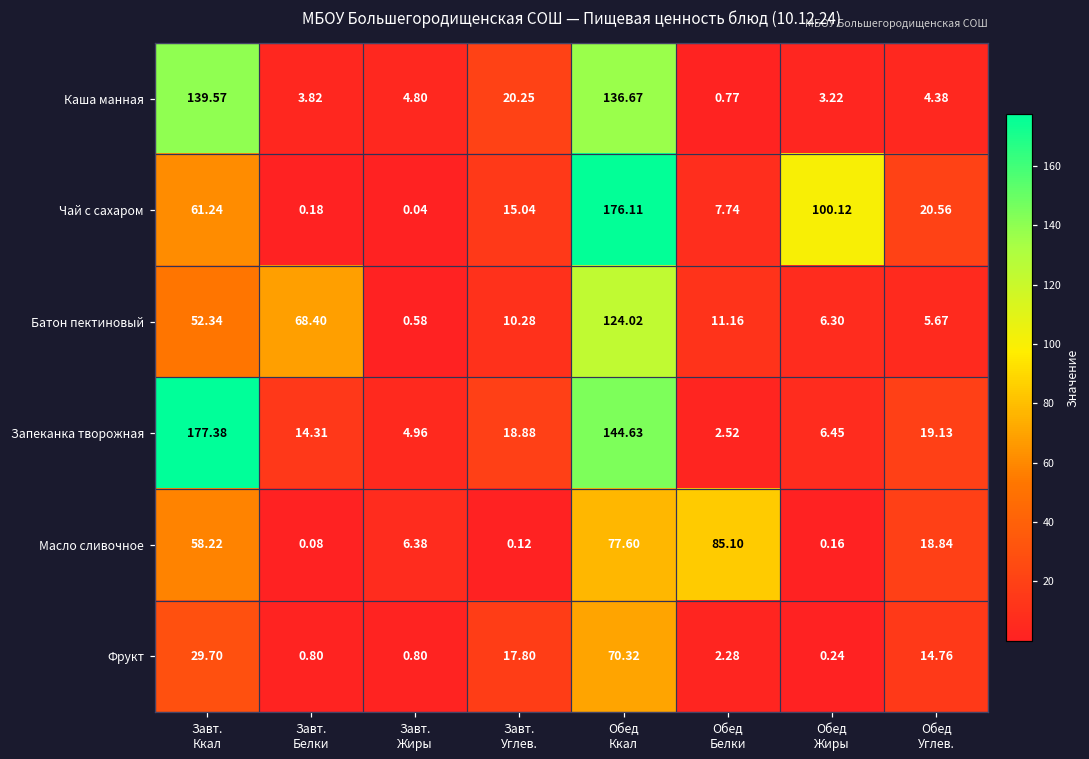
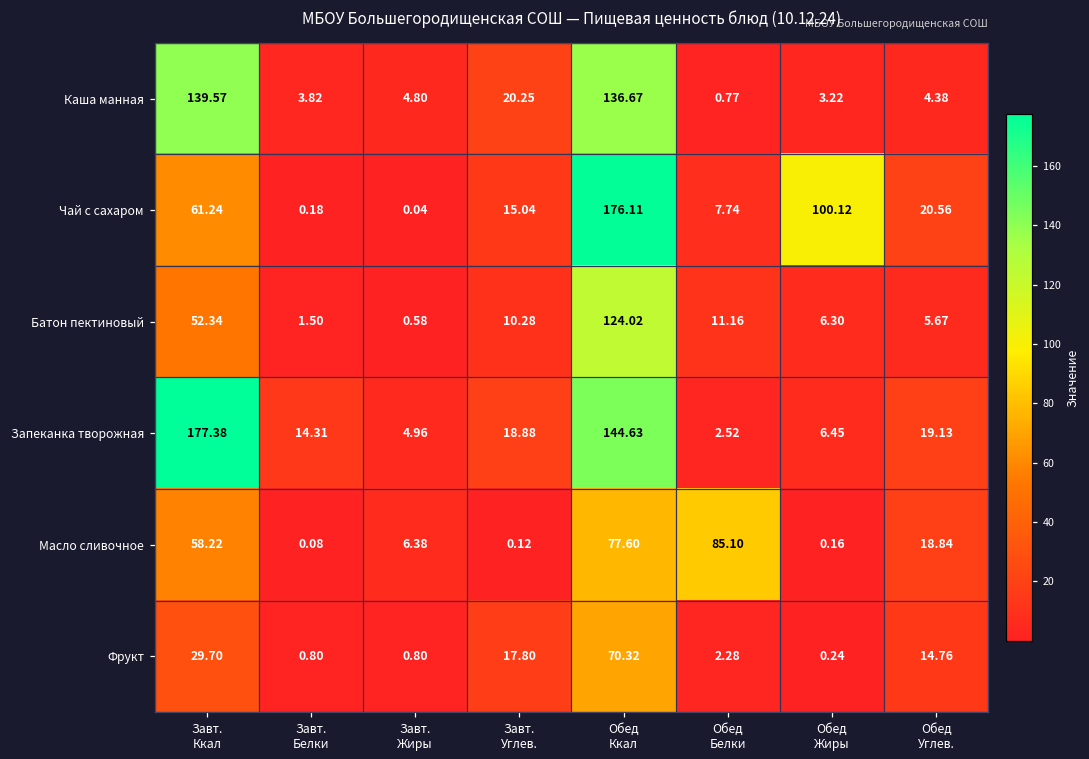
  {
    "Каша манная": {
      "Завт. Ккал": 139.57,
      "Завт. Белки": 3.82,
      "Завт. Жиры": 4.80,
      "Завт. Углев.": 20.25,
      "Обед Ккал": 136.67,
      "Обед Белки": 0.77,
      "Обед Жиры": 3.22,
      "Обед Углев.": 4.38
    },
    "Чай с сахаром": {
      "Завт. Ккал": 61.24,
      "Завт. Белки": 0.18,
      "Завт. Жиры": 0.04,
      "Завт. Углев.": 15.04,
      "Обед Ккал": 176.11,
      "Обед Белки": 7.74,
      "Обед Жиры": 100.12,
      "Обед Углев.": 20.56
    },
    "Батон пектиновый": {
      "Завт. Ккал": 52.34,
-     "Завт. Белки": 68.40,
+     "Завт. Белки": 1.50,
      "Завт. Жиры": 0.58,
      "Завт. Углев.": 10.28,
      "Обед Ккал": 124.02,
      "Обед Белки": 11.16,
      "Обед Жиры": 6.30,
      "Обед Углев.": 5.67
    },
    "Запеканка творожная": {
      "Завт. Ккал": 177.38,
      "Завт. Белки": 14.31,
      "Завт. Жиры": 4.96,
      "Завт. Углев.": 18.88,
      "Обед Ккал": 144.63,
      "Обед Белки": 2.52,
      "Обед Жиры": 6.45,
      "Обед Углев.": 19.13
    },
    "Масло сливочное": {
      "Завт. Ккал": 58.22,
      "Завт. Белки": 0.08,
      "Завт. Жиры": 6.38,
      "Завт. Углев.": 0.12,
      "Обед Ккал": 77.60,
      "Обед Белки": 85.10,
      "Обед Жиры": 0.16,
      "Обед Углев.": 18.84
    },
    "Фрукт": {
      "Завт. Ккал": 29.70,
      "Завт. Белки": 0.80,
      "Завт. Жиры": 0.80,
      "Завт. Углев.": 17.80,
      "Обед Ккал": 70.32,
      "Обед Белки": 2.28,
      "Обед Жиры": 0.24,
      "Обед Углев.": 14.76
    }
  }
